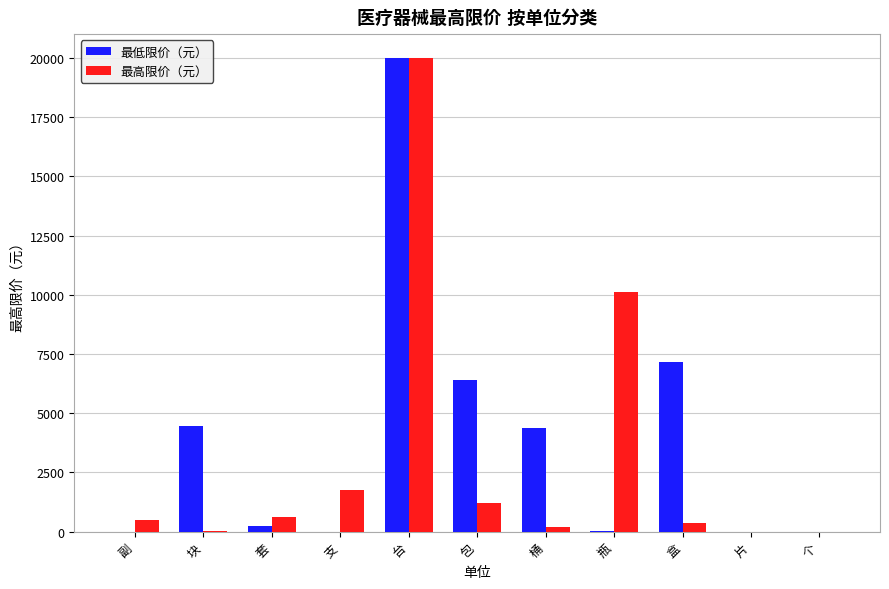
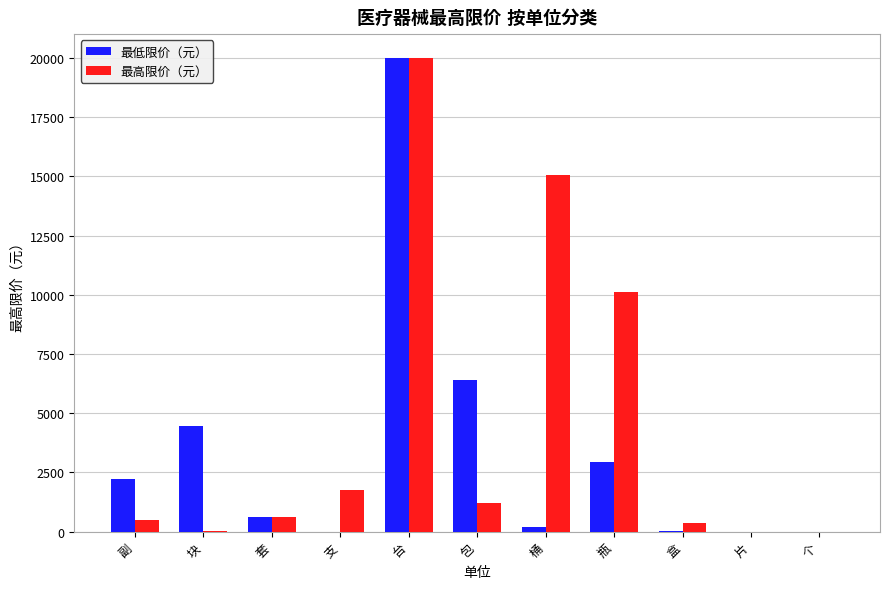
  {
    "最低限价（元）": {
-     "副": 0,
+     "副": 2200,
      "块": 4500,
-     "套": 200,
+     "套": 600,
      "台": 20000,
      "包": 6400,
-     "桶": 4400,
-     "瓶": 0,
-     "盒": 7100
+     "桶": 200,
+     "瓶": 3000,
+     "盒": 0
    },
    "最高限价（元）": {
      "副": 500,
      "套": 600,
      "支": 1800,
      "台": 20000,
      "包": 1200,
-     "桶": 200,
+     "桶": 15100,
      "瓶": 10100,
      "盒": 400
    }
  }
